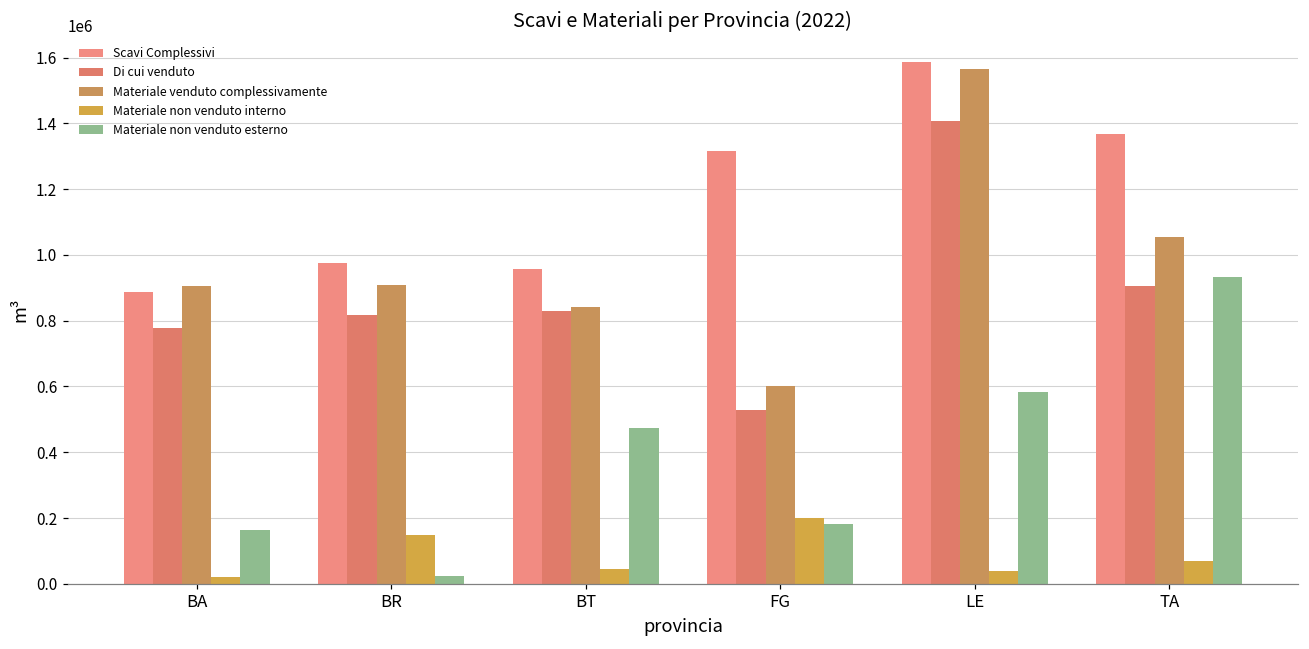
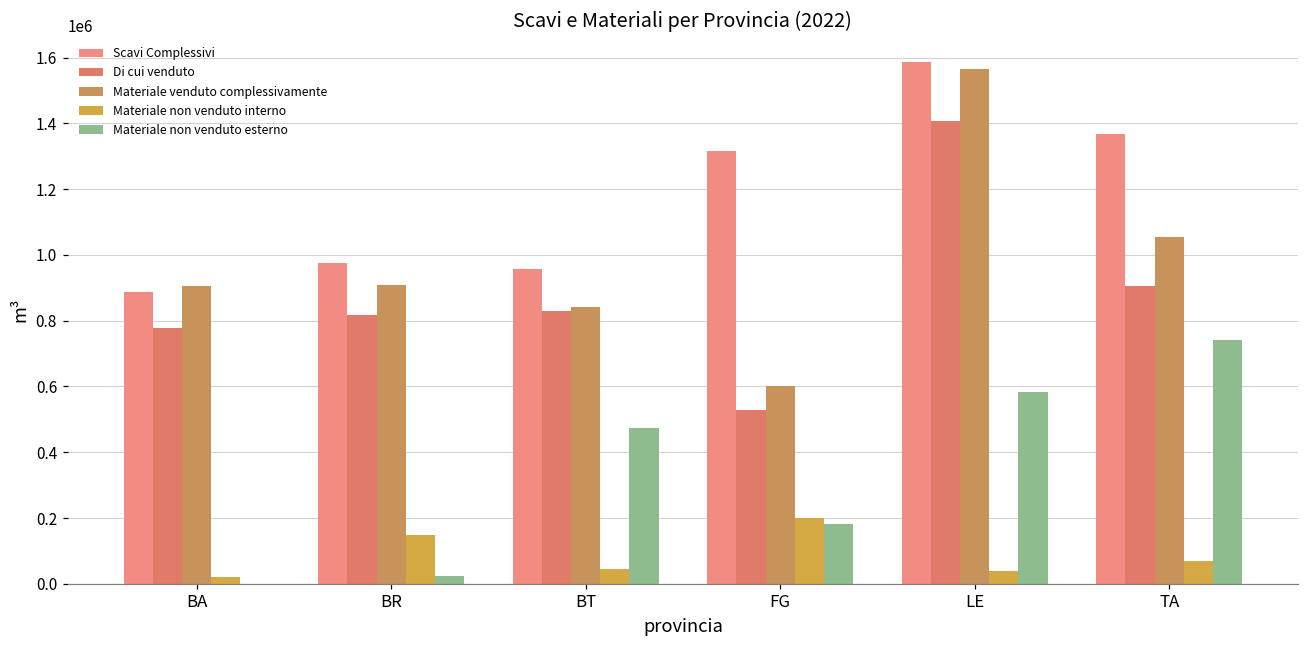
  {
    "Materiale non venduto esterno": {
-     "BA": 170000,
+     "BA": 0,
      "BR": 20000,
      "BT": 470000,
      "FG": 180000,
      "LE": 580000,
-     "TA": 930000
+     "TA": 740000
    }
  }
